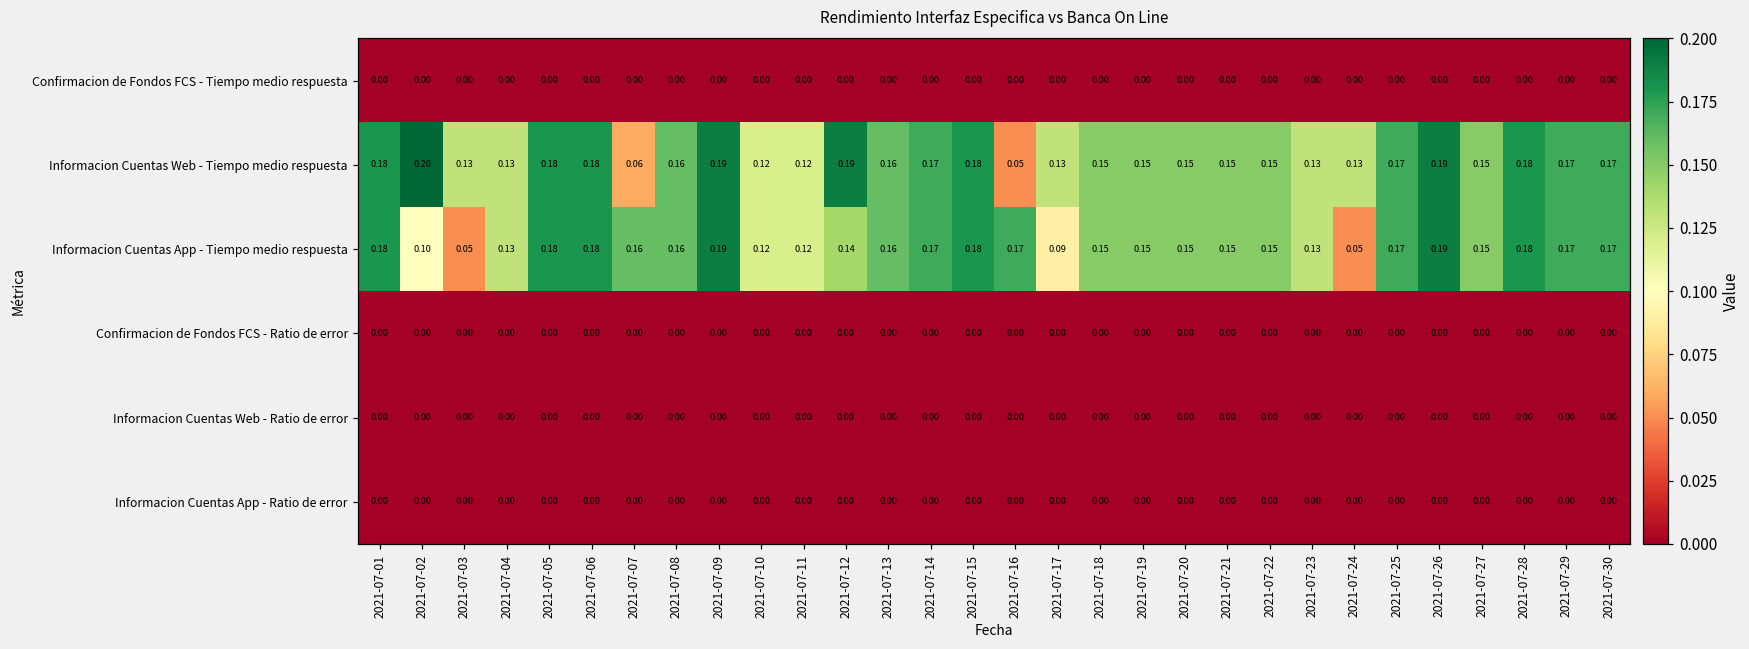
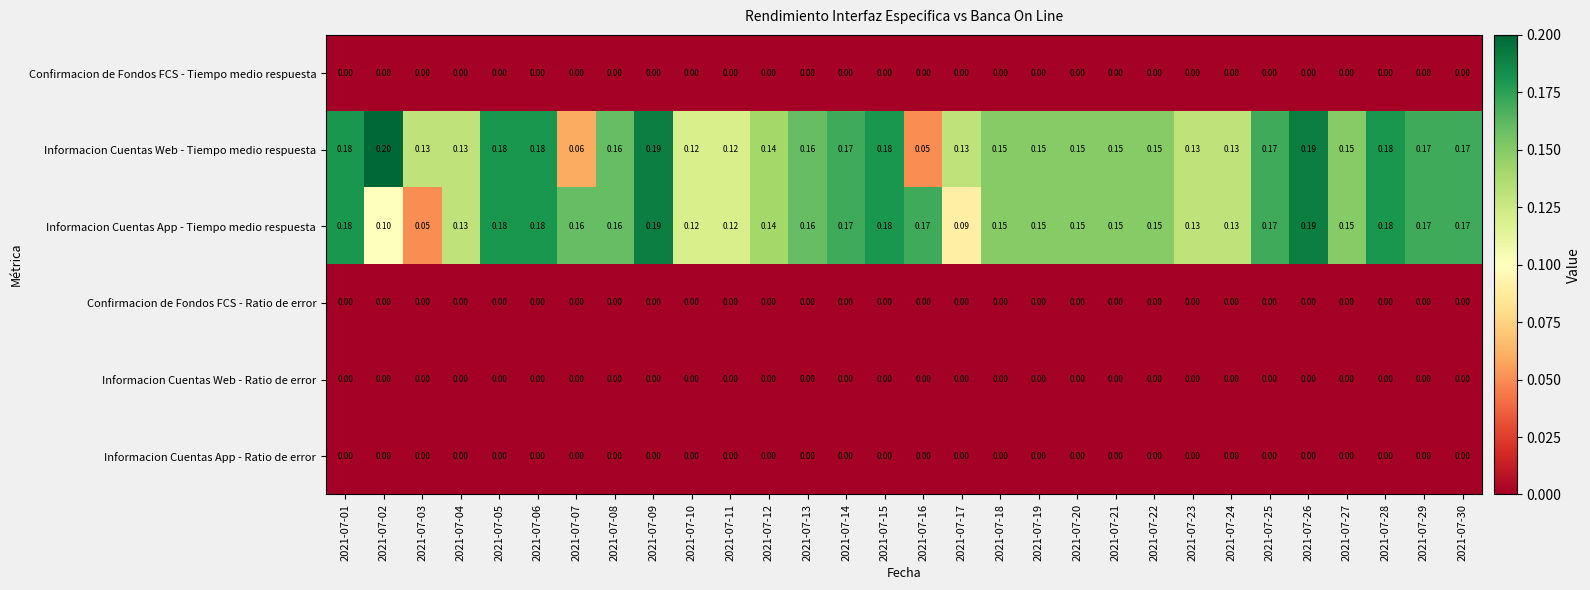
  {
    "Confirmacion de Fondos FCS - Tiempo medio respuesta": {
      "2021-07-01": 0.00,
      "2021-07-02": 0.00,
      "2021-07-03": 0.00,
      "2021-07-04": 0.00,
      "2021-07-05": 0.00,
      "2021-07-06": 0.00,
      "2021-07-07": 0.00,
      "2021-07-08": 0.00,
      "2021-07-09": 0.00,
      "2021-07-10": 0.00,
      "2021-07-11": 0.00,
      "2021-07-12": 0.00,
      "2021-07-13": 0.00,
      "2021-07-14": 0.00,
      "2021-07-15": 0.00,
      "2021-07-16": 0.00,
      "2021-07-17": 0.00,
      "2021-07-18": 0.00,
      "2021-07-19": 0.00,
      "2021-07-20": 0.00,
      "2021-07-21": 0.00,
      "2021-07-22": 0.00,
      "2021-07-23": 0.00,
      "2021-07-24": 0.00,
      "2021-07-25": 0.00,
      "2021-07-26": 0.00,
      "2021-07-27": 0.00,
      "2021-07-28": 0.00,
      "2021-07-29": 0.00,
      "2021-07-30": 0.00
    },
    "Informacion Cuentas Web - Tiempo medio respuesta": {
      "2021-07-01": 0.18,
      "2021-07-02": 0.20,
      "2021-07-03": 0.13,
      "2021-07-04": 0.13,
      "2021-07-05": 0.18,
      "2021-07-06": 0.18,
      "2021-07-07": 0.06,
      "2021-07-08": 0.16,
      "2021-07-09": 0.19,
      "2021-07-10": 0.12,
      "2021-07-11": 0.12,
-     "2021-07-12": 0.19,
+     "2021-07-12": 0.14,
      "2021-07-13": 0.16,
      "2021-07-14": 0.17,
      "2021-07-15": 0.18,
      "2021-07-16": 0.05,
      "2021-07-17": 0.13,
      "2021-07-18": 0.15,
      "2021-07-19": 0.15,
      "2021-07-20": 0.15,
      "2021-07-21": 0.15,
      "2021-07-22": 0.15,
      "2021-07-23": 0.13,
      "2021-07-24": 0.13,
      "2021-07-25": 0.17,
      "2021-07-26": 0.19,
      "2021-07-27": 0.15,
      "2021-07-28": 0.18,
      "2021-07-29": 0.17,
      "2021-07-30": 0.17
    },
    "Informacion Cuentas App - Tiempo medio respuesta": {
      "2021-07-01": 0.18,
      "2021-07-02": 0.10,
      "2021-07-03": 0.05,
      "2021-07-04": 0.13,
      "2021-07-05": 0.18,
      "2021-07-06": 0.18,
      "2021-07-07": 0.16,
      "2021-07-08": 0.16,
      "2021-07-09": 0.19,
      "2021-07-10": 0.12,
      "2021-07-11": 0.12,
      "2021-07-12": 0.14,
      "2021-07-13": 0.16,
      "2021-07-14": 0.17,
      "2021-07-15": 0.18,
      "2021-07-16": 0.17,
      "2021-07-17": 0.09,
      "2021-07-18": 0.15,
      "2021-07-19": 0.15,
      "2021-07-20": 0.15,
      "2021-07-21": 0.15,
      "2021-07-22": 0.15,
      "2021-07-23": 0.13,
-     "2021-07-24": 0.05,
+     "2021-07-24": 0.13,
      "2021-07-25": 0.17,
      "2021-07-26": 0.19,
      "2021-07-27": 0.15,
      "2021-07-28": 0.18,
      "2021-07-29": 0.17,
      "2021-07-30": 0.17
    },
    "Confirmacion de Fondos FCS - Ratio de error": {
      "2021-07-01": 0.00,
      "2021-07-02": 0.00,
      "2021-07-03": 0.00,
      "2021-07-04": 0.00,
      "2021-07-05": 0.00,
      "2021-07-06": 0.00,
      "2021-07-07": 0.00,
      "2021-07-08": 0.00,
      "2021-07-09": 0.00,
      "2021-07-10": 0.00,
      "2021-07-11": 0.00,
      "2021-07-12": 0.00,
      "2021-07-13": 0.00,
      "2021-07-14": 0.00,
      "2021-07-15": 0.00,
      "2021-07-16": 0.00,
      "2021-07-17": 0.00,
      "2021-07-18": 0.00,
      "2021-07-19": 0.00,
      "2021-07-20": 0.00,
      "2021-07-21": 0.00,
      "2021-07-22": 0.00,
      "2021-07-23": 0.00,
      "2021-07-24": 0.00,
      "2021-07-25": 0.00,
      "2021-07-26": 0.00,
      "2021-07-27": 0.00,
      "2021-07-28": 0.00,
      "2021-07-29": 0.00,
      "2021-07-30": 0.00
    },
    "Informacion Cuentas Web - Ratio de error": {
      "2021-07-01": 0.00,
      "2021-07-02": 0.00,
      "2021-07-03": 0.00,
      "2021-07-04": 0.00,
      "2021-07-05": 0.00,
      "2021-07-06": 0.00,
      "2021-07-07": 0.00,
      "2021-07-08": 0.00,
      "2021-07-09": 0.00,
      "2021-07-10": 0.00,
      "2021-07-11": 0.00,
      "2021-07-12": 0.00,
      "2021-07-13": 0.00,
      "2021-07-14": 0.00,
      "2021-07-15": 0.00,
      "2021-07-16": 0.00,
      "2021-07-17": 0.00,
      "2021-07-18": 0.00,
      "2021-07-19": 0.00,
      "2021-07-20": 0.00,
      "2021-07-21": 0.00,
      "2021-07-22": 0.00,
      "2021-07-23": 0.00,
      "2021-07-24": 0.00,
      "2021-07-25": 0.00,
      "2021-07-26": 0.00,
      "2021-07-27": 0.00,
      "2021-07-28": 0.00,
      "2021-07-29": 0.00,
      "2021-07-30": 0.00
    },
    "Informacion Cuentas App - Ratio de error": {
      "2021-07-01": 0.00,
      "2021-07-02": 0.00,
      "2021-07-03": 0.00,
      "2021-07-04": 0.00,
      "2021-07-05": 0.00,
      "2021-07-06": 0.00,
      "2021-07-07": 0.00,
      "2021-07-08": 0.00,
      "2021-07-09": 0.00,
      "2021-07-10": 0.00,
      "2021-07-11": 0.00,
      "2021-07-12": 0.00,
      "2021-07-13": 0.00,
      "2021-07-14": 0.00,
      "2021-07-15": 0.00,
      "2021-07-16": 0.00,
      "2021-07-17": 0.00,
      "2021-07-18": 0.00,
      "2021-07-19": 0.00,
      "2021-07-20": 0.00,
      "2021-07-21": 0.00,
      "2021-07-22": 0.00,
      "2021-07-23": 0.00,
      "2021-07-24": 0.00,
      "2021-07-25": 0.00,
      "2021-07-26": 0.00,
      "2021-07-27": 0.00,
      "2021-07-28": 0.00,
      "2021-07-29": 0.00,
      "2021-07-30": 0.00
    }
  }
